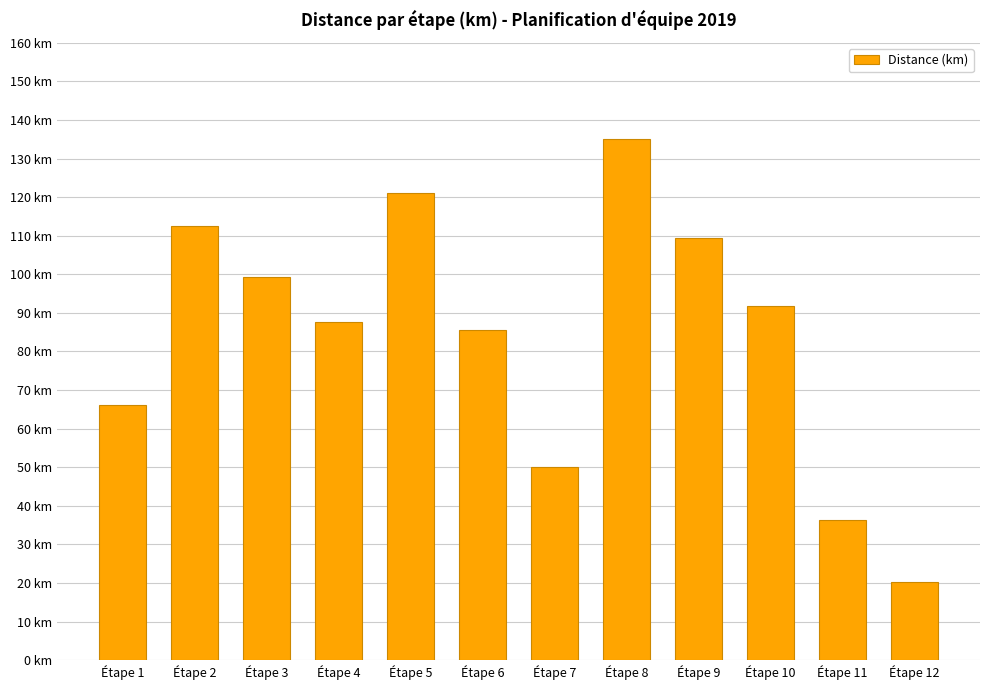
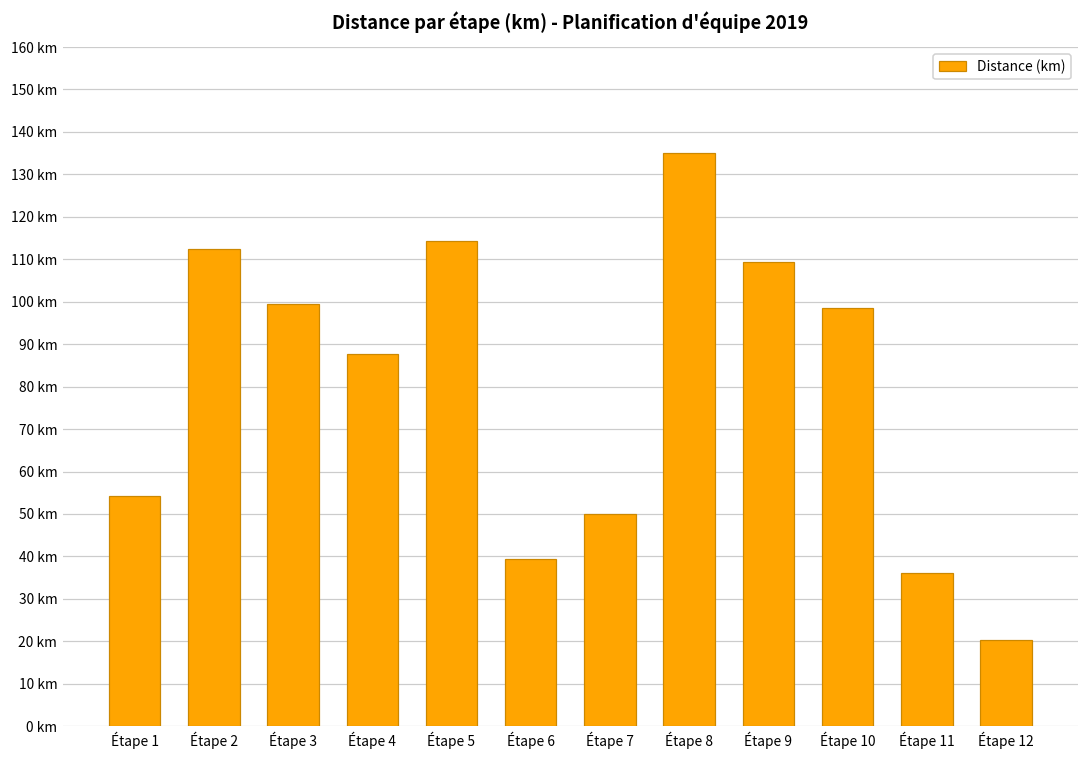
  {
-   "Étape 1": "66 km",
+   "Étape 1": "54 km",
    "Étape 2": "113 km",
    "Étape 3": "99 km",
    "Étape 4": "88 km",
-   "Étape 5": "121 km",
-   "Étape 6": "86 km",
+   "Étape 5": "114 km",
+   "Étape 6": "39 km",
    "Étape 7": "50 km",
    "Étape 8": "135 km",
    "Étape 9": "109 km",
-   "Étape 10": "92 km",
+   "Étape 10": "99 km",
    "Étape 11": "36 km",
    "Étape 12": "20 km"
  }
